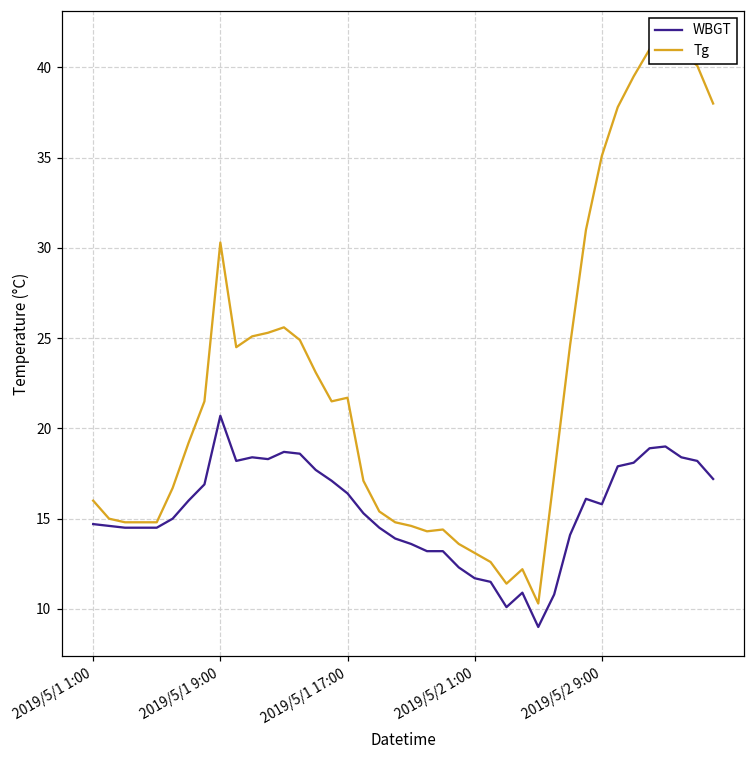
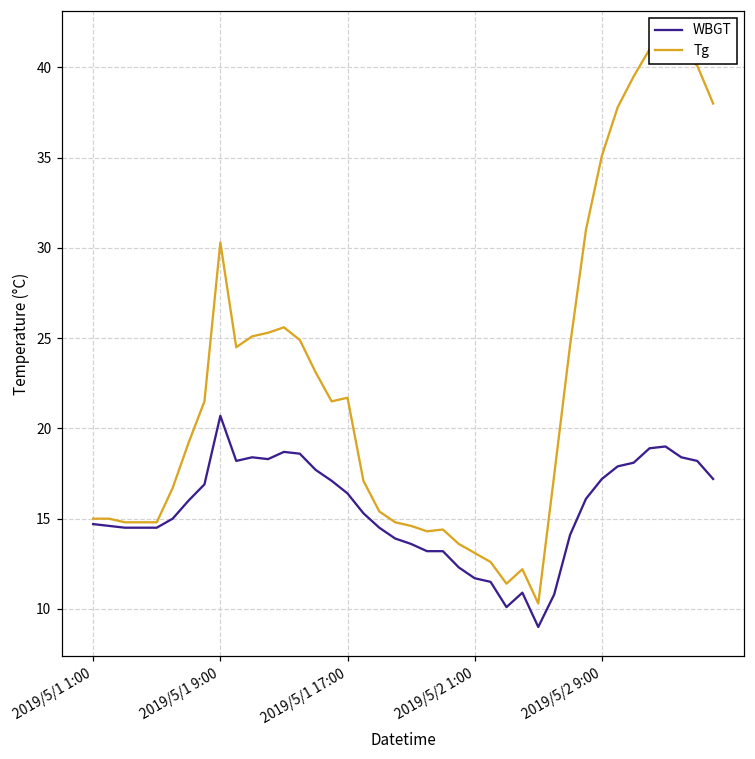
  {
    "WBGT": {
      "2019/5/1 1:00": 14.7,
      "2019/5/1 9:00": 20.7,
      "2019/5/1 17:00": 16.4,
      "2019/5/2 1:00": 11.7,
-     "2019/5/2 9:00": 15.8
+     "2019/5/2 9:00": 17.2
    },
    "Tg": {
-     "2019/5/1 1:00": 16,
+     "2019/5/1 1:00": 15,
      "2019/5/1 9:00": 30.3,
      "2019/5/1 17:00": 21.7,
      "2019/5/2 1:00": 13,
      "2019/5/2 9:00": 35
    }
  }
